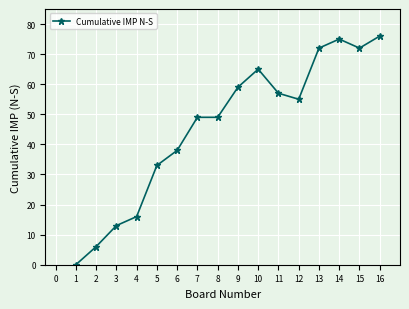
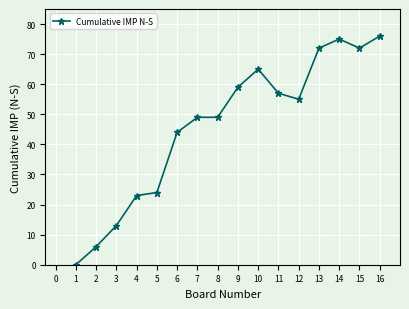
  {
    "1": 0,
    "2": 6,
    "3": 13,
-   "4": 16,
-   "5": 33,
-   "6": 38,
+   "4": 23,
+   "5": 24,
+   "6": 44,
    "7": 49,
    "8": 49,
    "9": 59,
    "10": 65,
    "11": 57,
    "12": 55,
    "13": 72,
    "14": 75,
    "15": 72,
    "16": 76
  }
